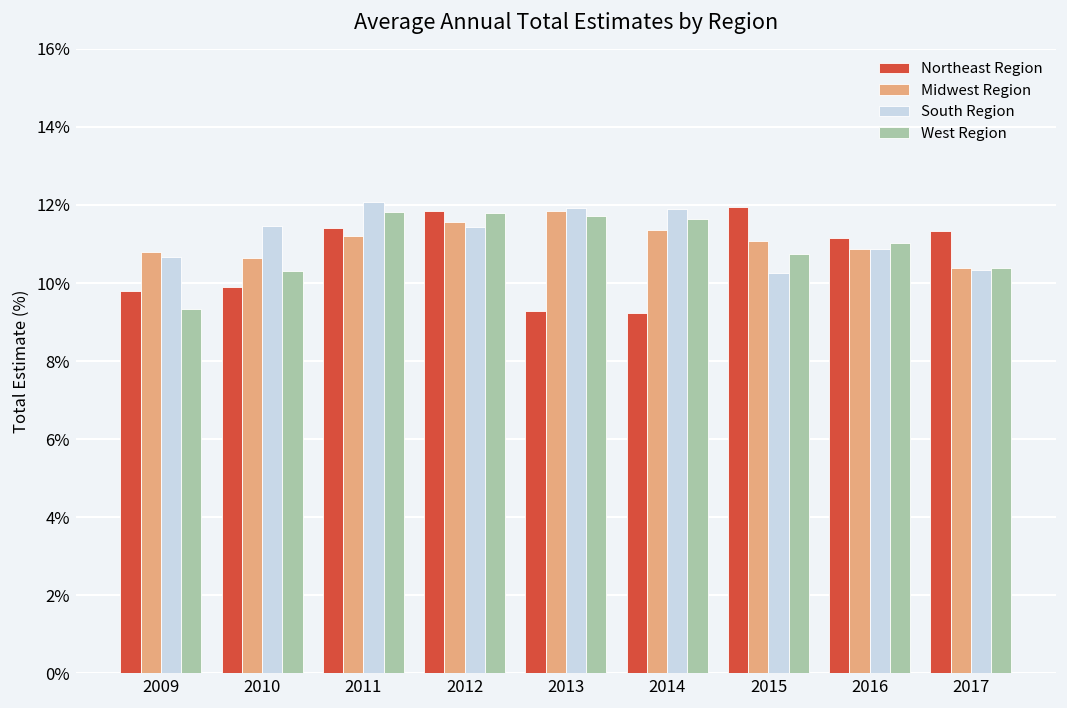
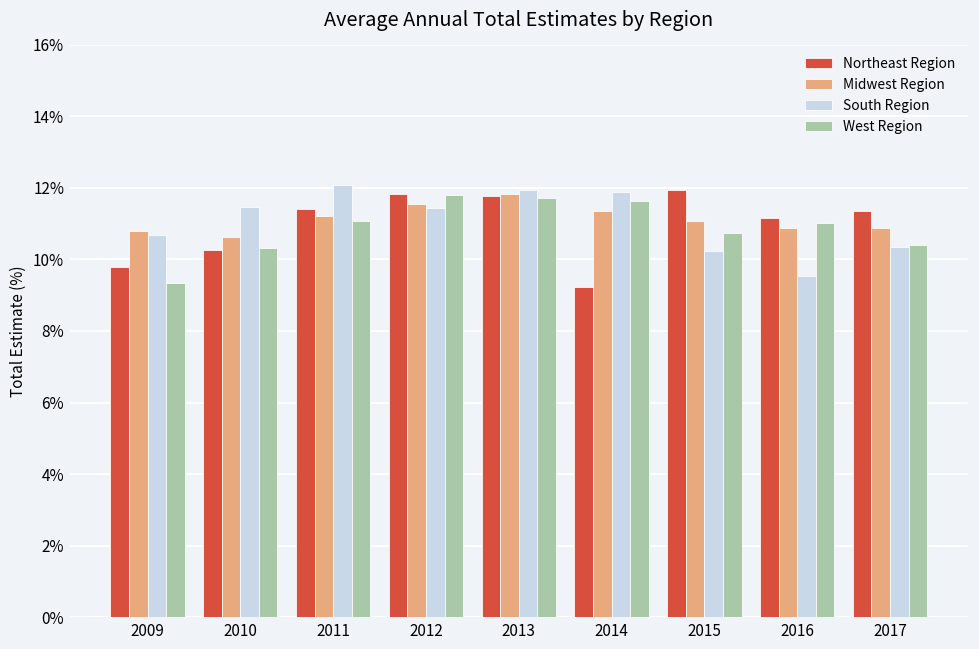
  {
    "Northeast Region": {
      "2009": "9.8%",
-     "2010": "9.9%",
+     "2010": "10.3%",
      "2011": "11.4%",
      "2012": "11.8%",
-     "2013": "9.3%",
+     "2013": "11.8%",
      "2014": "9.2%",
      "2015": "11.9%",
      "2016": "11.1%",
      "2017": "11.3%"
    },
    "Midwest Region": {
      "2009": "10.8%",
      "2010": "10.6%",
      "2011": "11.2%",
      "2012": "11.6%",
      "2013": "11.8%",
      "2014": "11.3%",
      "2015": "11.1%",
      "2016": "10.9%",
-     "2017": "10.4%"
+     "2017": "10.9%"
    },
    "South Region": {
      "2009": "10.7%",
      "2010": "11.5%",
      "2011": "12.1%",
      "2012": "11.4%",
      "2013": "11.9%",
      "2014": "11.9%",
      "2015": "10.2%",
-     "2016": "10.9%",
+     "2016": "9.5%",
      "2017": "10.3%"
    },
    "West Region": {
      "2009": "9.3%",
      "2010": "10.3%",
-     "2011": "11.8%",
+     "2011": "11.1%",
      "2012": "11.8%",
      "2013": "11.7%",
      "2014": "11.6%",
      "2015": "10.7%",
      "2016": "11.0%",
      "2017": "10.4%"
    }
  }
